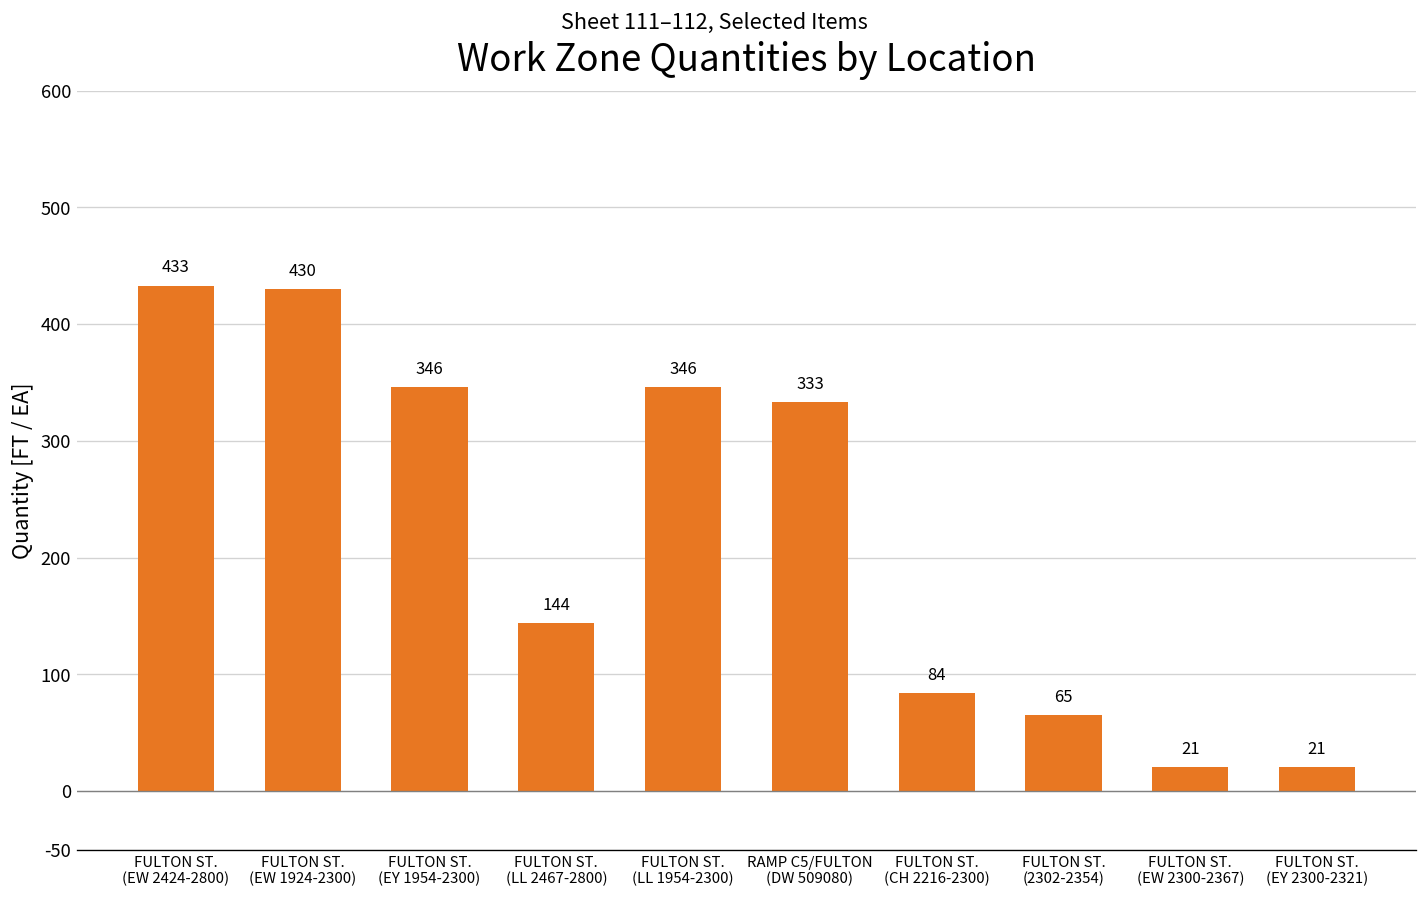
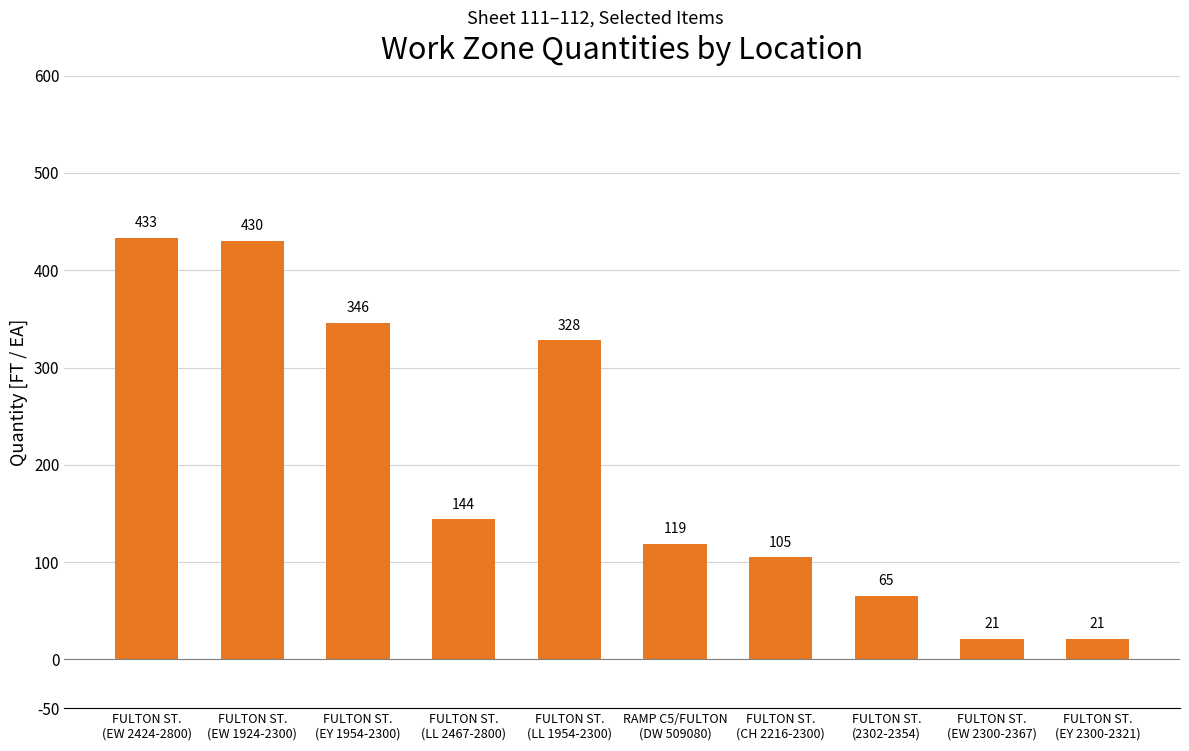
  {
    "FULTON ST. (EW 2424-2800)": 433,
    "FULTON ST. (EW 1924-2300)": 430,
    "FULTON ST. (EY 1954-2300)": 346,
    "FULTON ST. (LL 2467-2800)": 144,
-   "FULTON ST. (LL 1954-2300)": 346,
-   "RAMP C5/FULTON (DW 509080)": 333,
-   "FULTON ST. (CH 2216-2300)": 84,
+   "FULTON ST. (LL 1954-2300)": 328,
+   "RAMP C5/FULTON (DW 509080)": 119,
+   "FULTON ST. (CH 2216-2300)": 105,
    "FULTON ST. (2302-2354)": 65,
    "FULTON ST. (EW 2300-2367)": 21,
    "FULTON ST. (EY 2300-2321)": 21
  }
